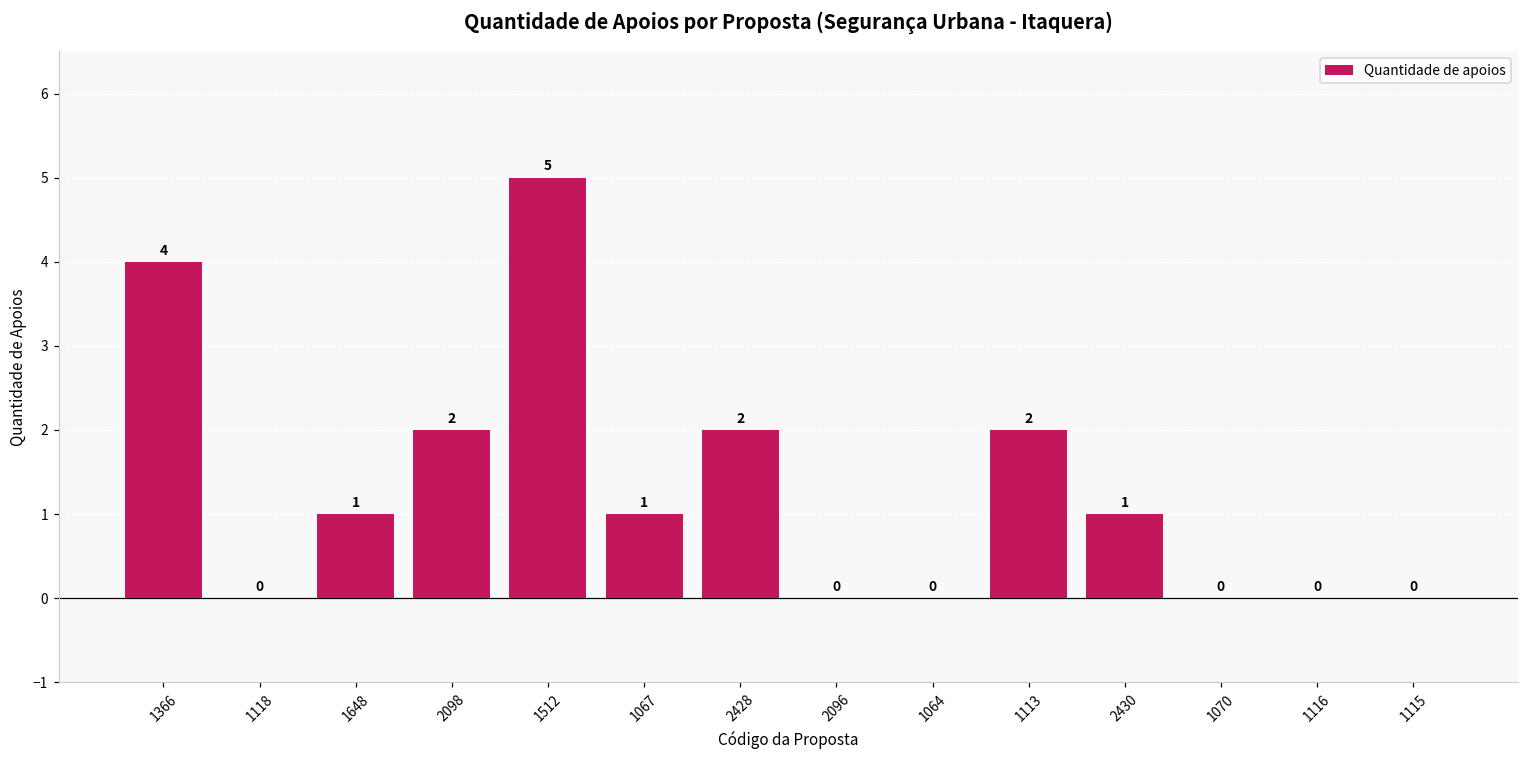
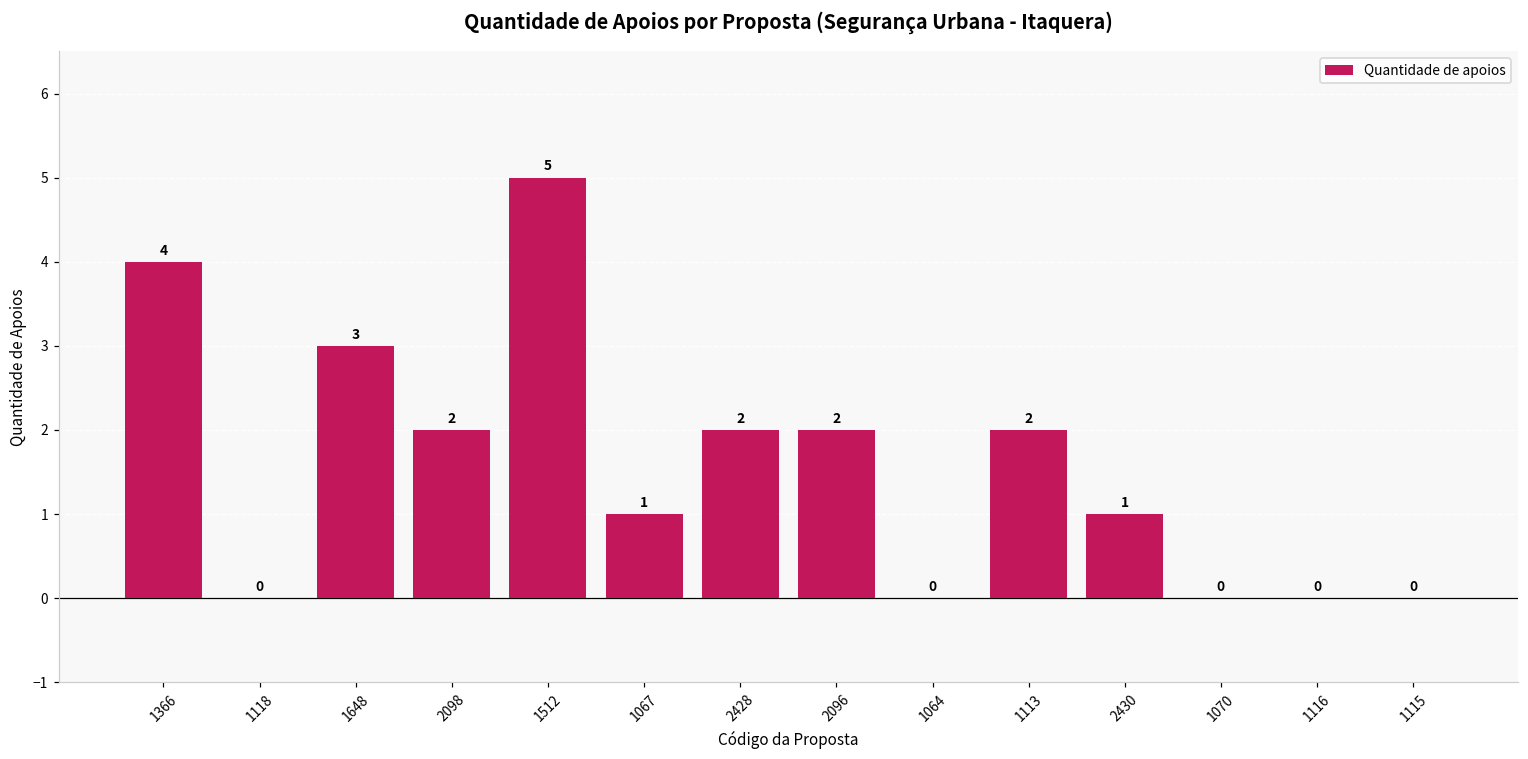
  {
    "1366": 4,
    "1118": 0,
-   "1648": 1,
+   "1648": 3,
    "2098": 2,
    "1512": 5,
    "1067": 1,
    "2428": 2,
-   "2096": 0,
+   "2096": 2,
    "1064": 0,
    "1113": 2,
    "2430": 1,
    "1070": 0,
    "1116": 0,
    "1115": 0
  }
